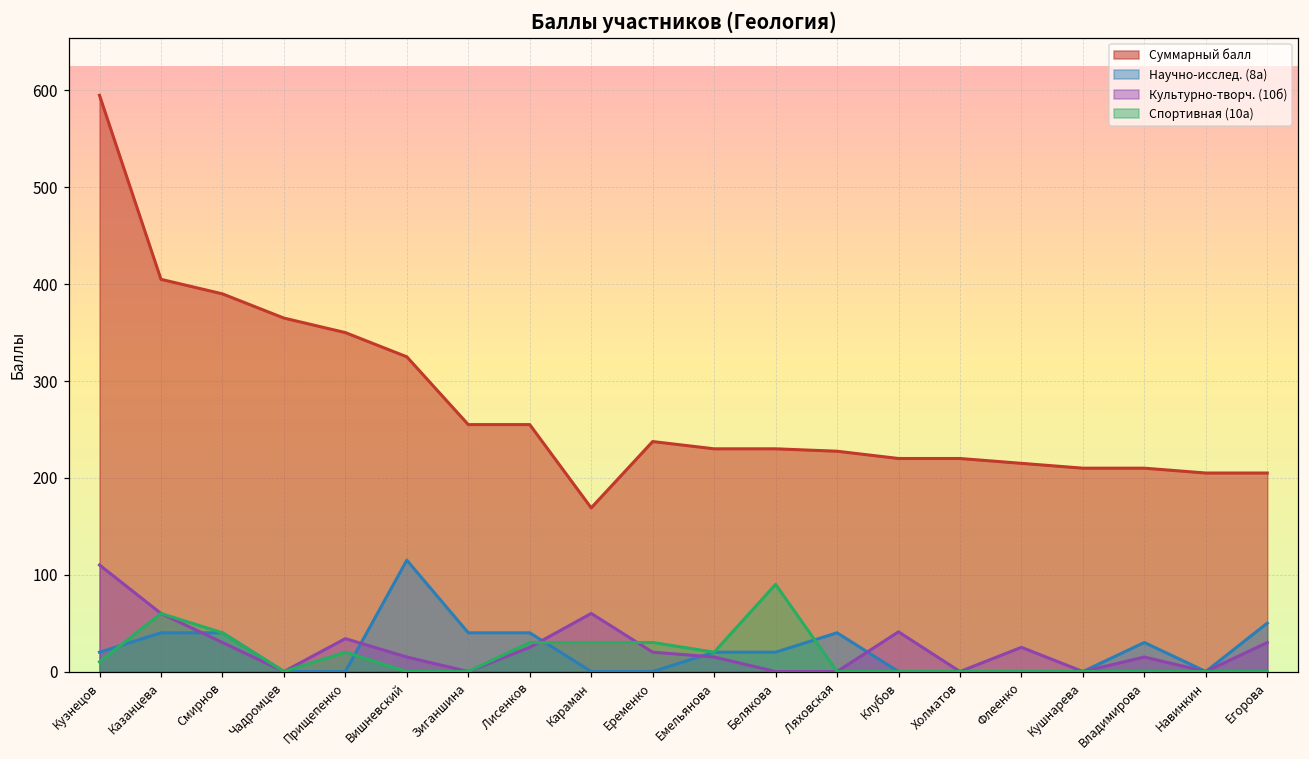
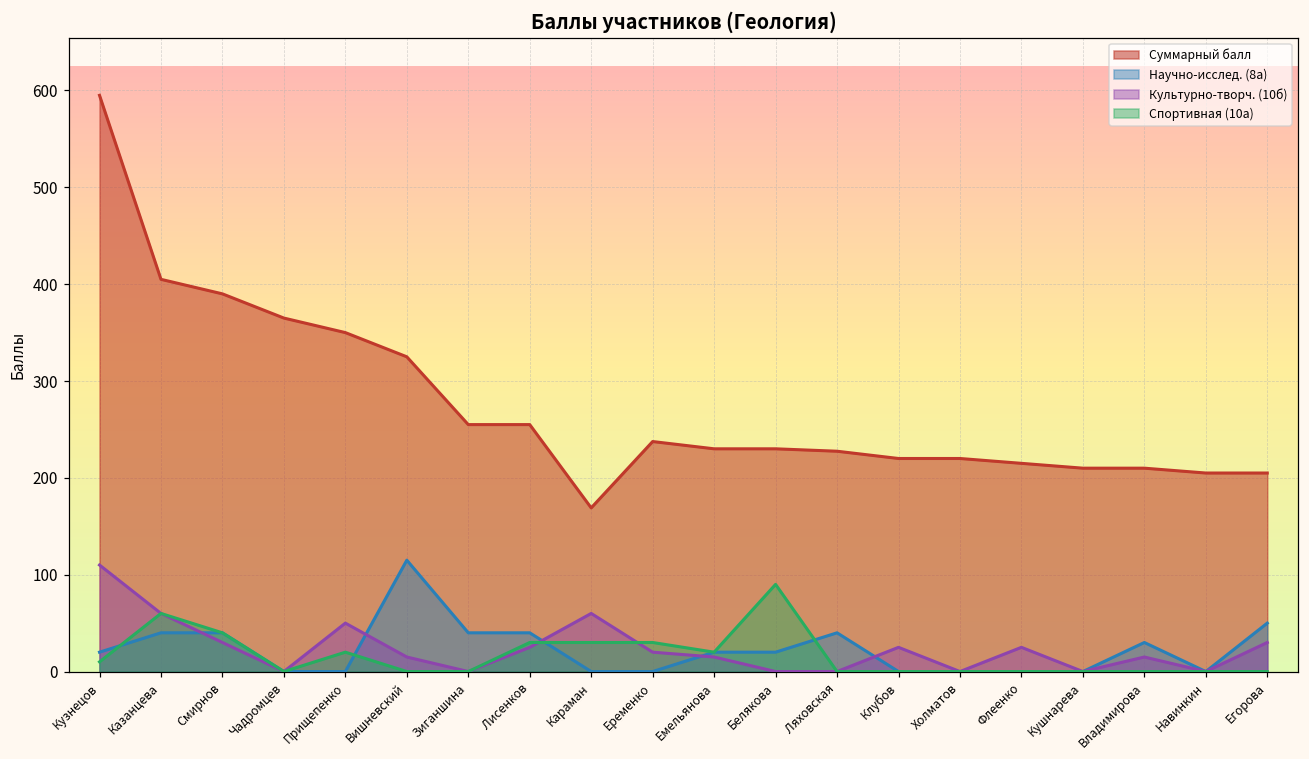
  {
    "Суммарный балл": {
      "Кузнецов": 600,
      "Казанцева": 410,
      "Смирнов": 390,
      "Чадромцев": 370,
      "Прищепенко": 350,
      "Вишневский": 330,
      "Зиганшина": 260,
      "Лисенков": 260,
      "Караман": 170,
      "Еременко": 240,
      "Емельянова": 230,
      "Белякова": 230,
      "Ляховская": 230,
      "Клубов": 220,
      "Холматов": 220,
      "Флеенко": 220,
      "Кушнарева": 210,
      "Владимирова": 210,
      "Навинкин": 210,
      "Егорова": 210
    },
    "Научно-исслед. (8а)": {
      "Кузнецов": 20,
      "Казанцева": 40,
      "Прищепенко": 0,
      "Вишневский": 120,
      "Зиганшина": 40,
      "Лисенков": 40,
      "Караман": 0,
      "Еременко": 0,
      "Белякова": 20,
      "Ляховская": 40,
      "Владимирова": 30,
      "Егорова": 50
    },
    "Культурно-творч. (10б)": {
      "Кузнецов": 110,
      "Смирнов": 30,
-     "Прищепенко": 30,
+     "Прищепенко": 50,
      "Вишневский": 20,
      "Лисенков": 30,
      "Караман": 60,
      "Еременко": 20,
      "Емельянова": 20,
      "Белякова": 0,
-     "Клубов": 40,
+     "Клубов": 30,
      "Флеенко": 30,
      "Владимирова": 20,
      "Егорова": 30
    },
    "Спортивная (10а)": {
      "Кузнецов": 10,
      "Прищепенко": 20,
      "Вишневский": 0,
      "Лисенков": 30,
      "Караман": 30,
      "Еременко": 30,
      "Белякова": 90,
      "Владимирова": 0,
      "Егорова": 0
    }
  }
